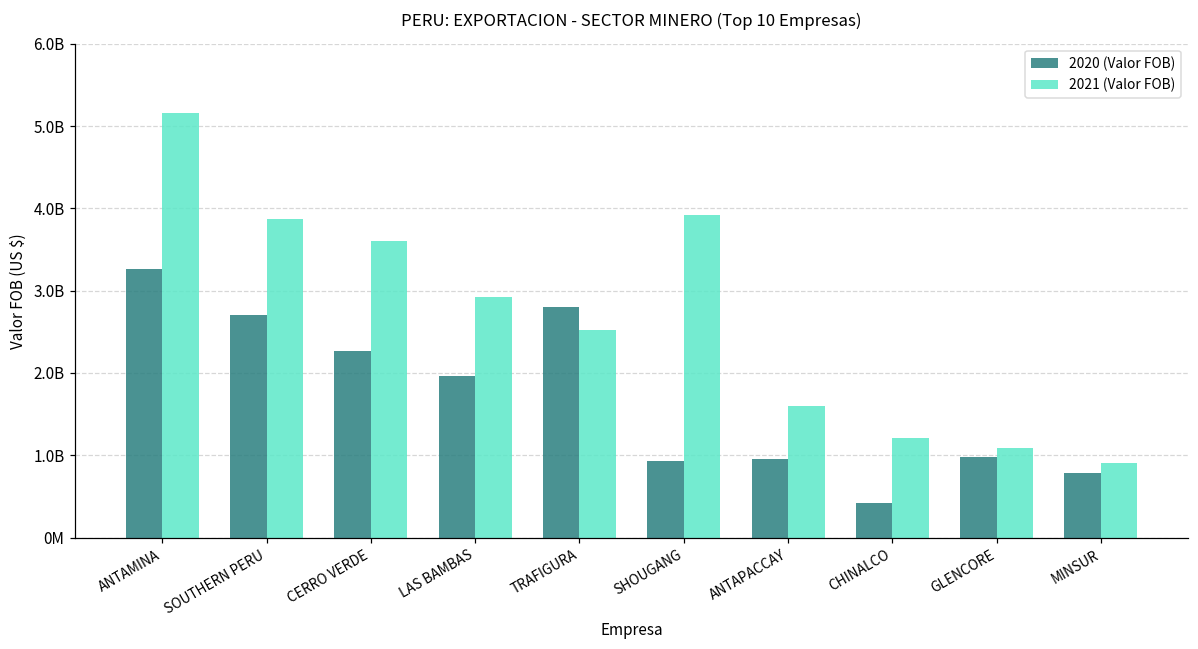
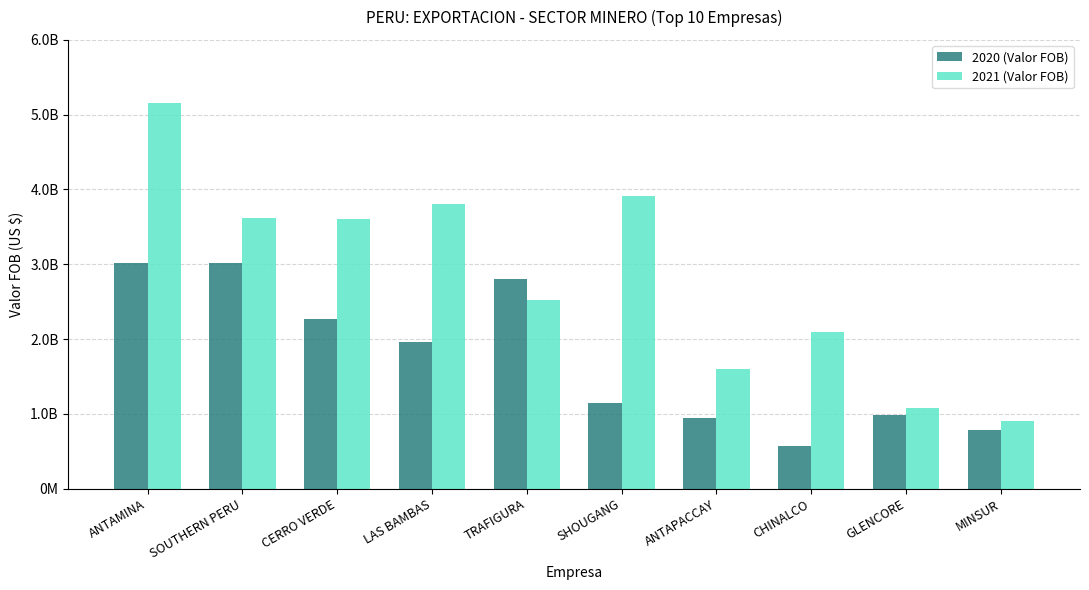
  {
    "2020 (Valor FOB)": {
-     "ANTAMINA": 3300000000,
-     "SOUTHERN PERU": 2700000000,
+     "ANTAMINA": 3000000000,
+     "SOUTHERN PERU": 3000000000,
      "CERRO VERDE": 2300000000,
      "LAS BAMBAS": 2000000000,
      "TRAFIGURA": 2800000000,
-     "SHOUGANG": 900000000,
+     "SHOUGANG": 1100000000,
      "ANTAPACCAY": 900000000,
-     "CHINALCO": 400000000,
+     "CHINALCO": 600000000,
      "GLENCORE": 1000000000,
      "MINSUR": 800000000
    },
    "2021 (Valor FOB)": {
      "ANTAMINA": 5200000000,
-     "SOUTHERN PERU": 3900000000,
+     "SOUTHERN PERU": 3600000000,
      "CERRO VERDE": 3600000000,
-     "LAS BAMBAS": 2900000000,
+     "LAS BAMBAS": 3800000000,
      "TRAFIGURA": 2500000000,
      "SHOUGANG": 3900000000,
      "ANTAPACCAY": 1600000000,
-     "CHINALCO": 1200000000,
+     "CHINALCO": 2100000000,
      "GLENCORE": 1100000000,
      "MINSUR": 900000000
    }
  }
